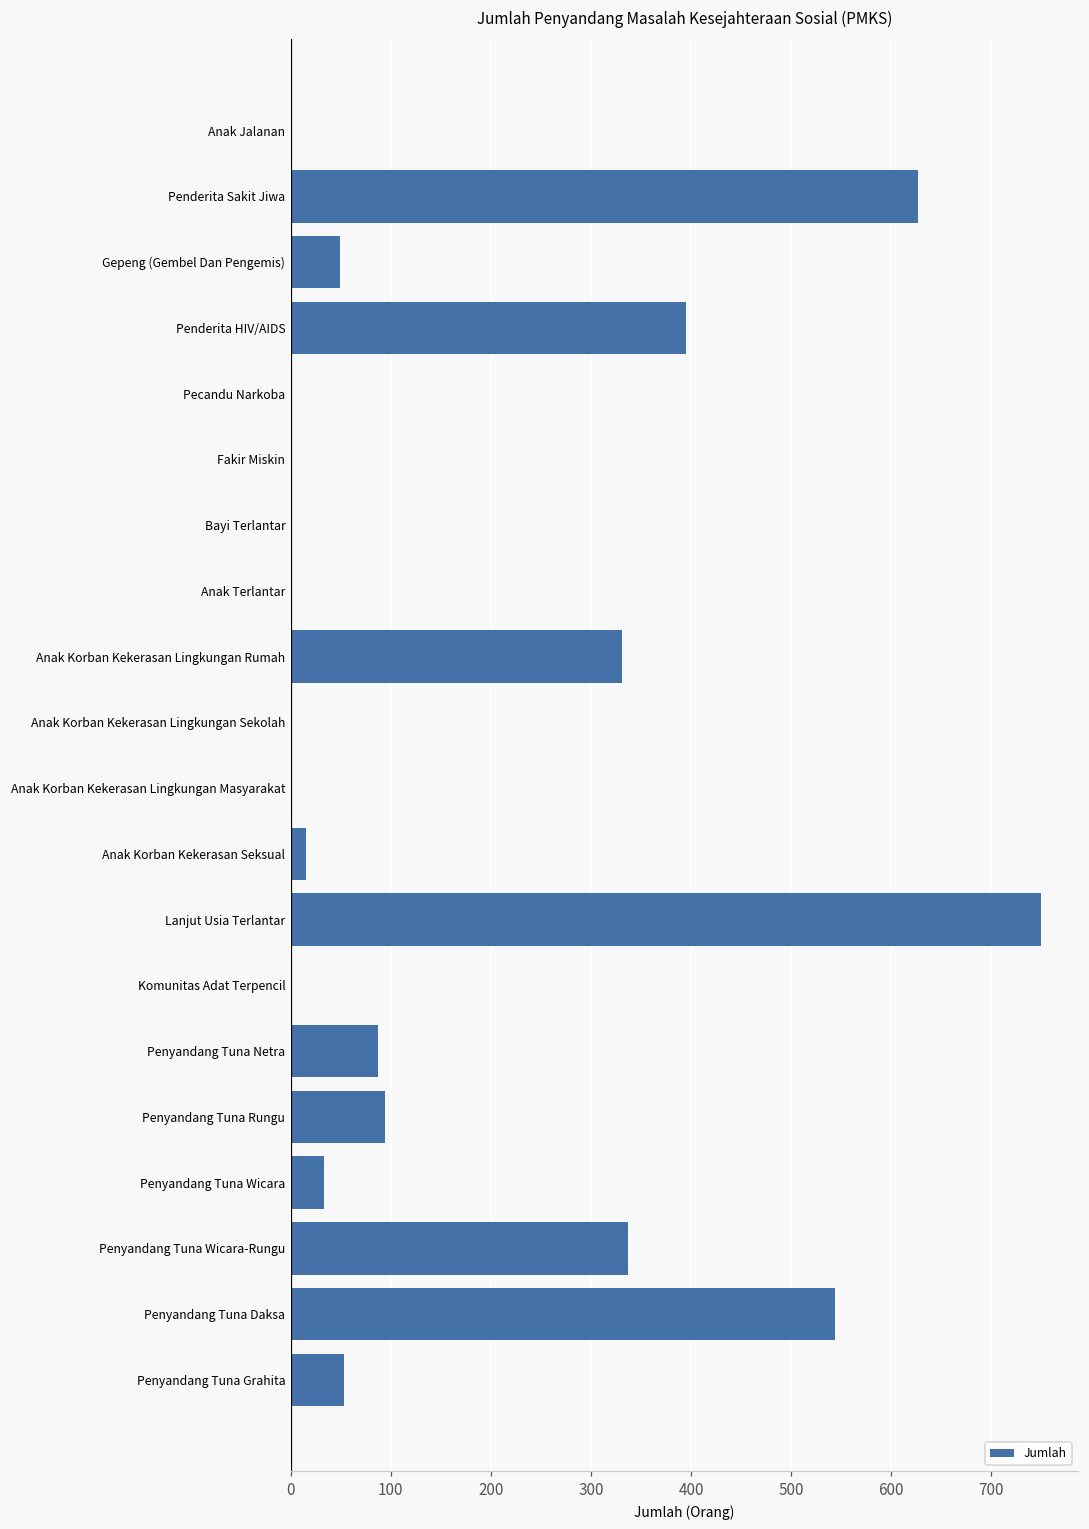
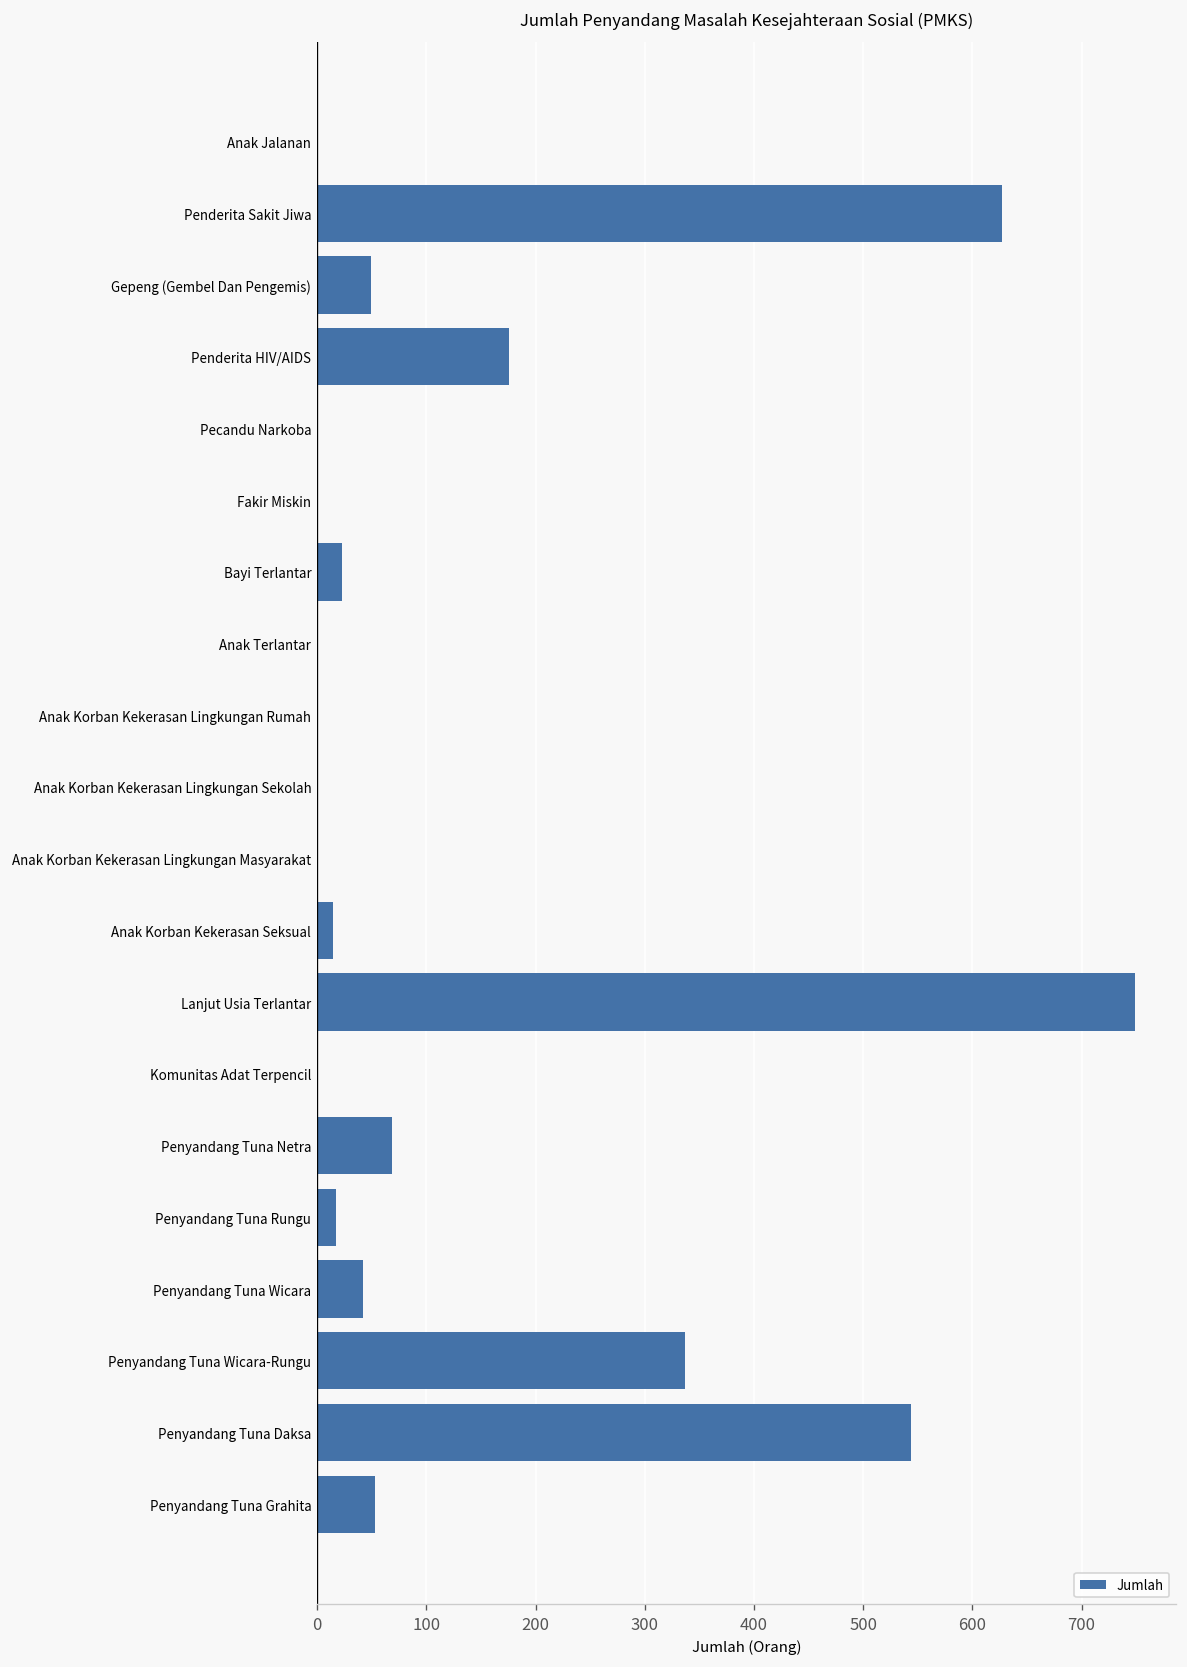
  {
    "Anak Jalanan": 0,
    "Penderita Sakit Jiwa": 630,
    "Gepeng (Gembel Dan Pengemis)": 50,
-   "Penderita HIV/AIDS": 400,
+   "Penderita HIV/AIDS": 180,
    "Pecandu Narkoba": 0,
    "Fakir Miskin": 0,
-   "Bayi Terlantar": 0,
+   "Bayi Terlantar": 20,
    "Anak Terlantar": 0,
-   "Anak Korban Kekerasan Lingkungan Rumah": 330,
+   "Anak Korban Kekerasan Lingkungan Rumah": 0,
    "Anak Korban Kekerasan Lingkungan Sekolah": 0,
    "Anak Korban Kekerasan Lingkungan Masyarakat": 0,
    "Anak Korban Kekerasan Seksual": 20,
    "Lanjut Usia Terlantar": 750,
    "Komunitas Adat Terpencil": 0,
-   "Penyandang Tuna Netra": 90,
-   "Penyandang Tuna Rungu": 90,
-   "Penyandang Tuna Wicara": 30,
+   "Penyandang Tuna Netra": 70,
+   "Penyandang Tuna Rungu": 20,
+   "Penyandang Tuna Wicara": 40,
    "Penyandang Tuna Wicara-Rungu": 340,
    "Penyandang Tuna Daksa": 540,
    "Penyandang Tuna Grahita": 50
  }
